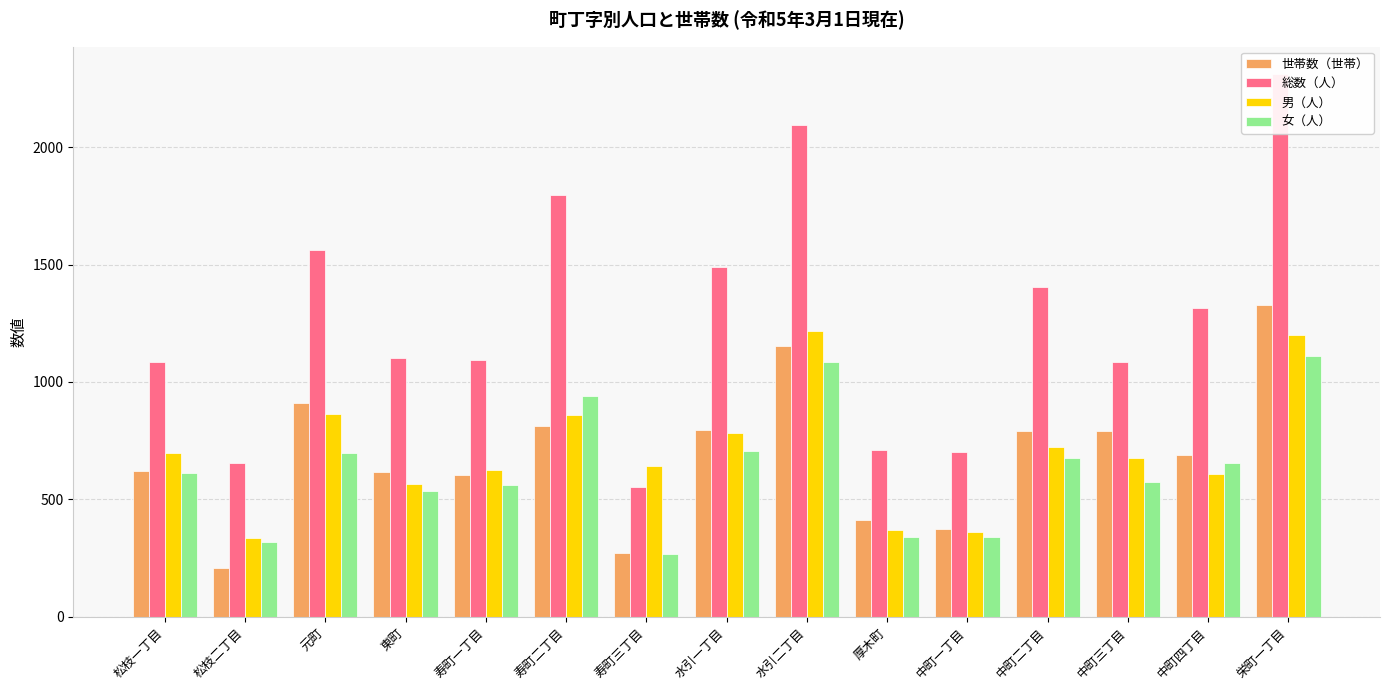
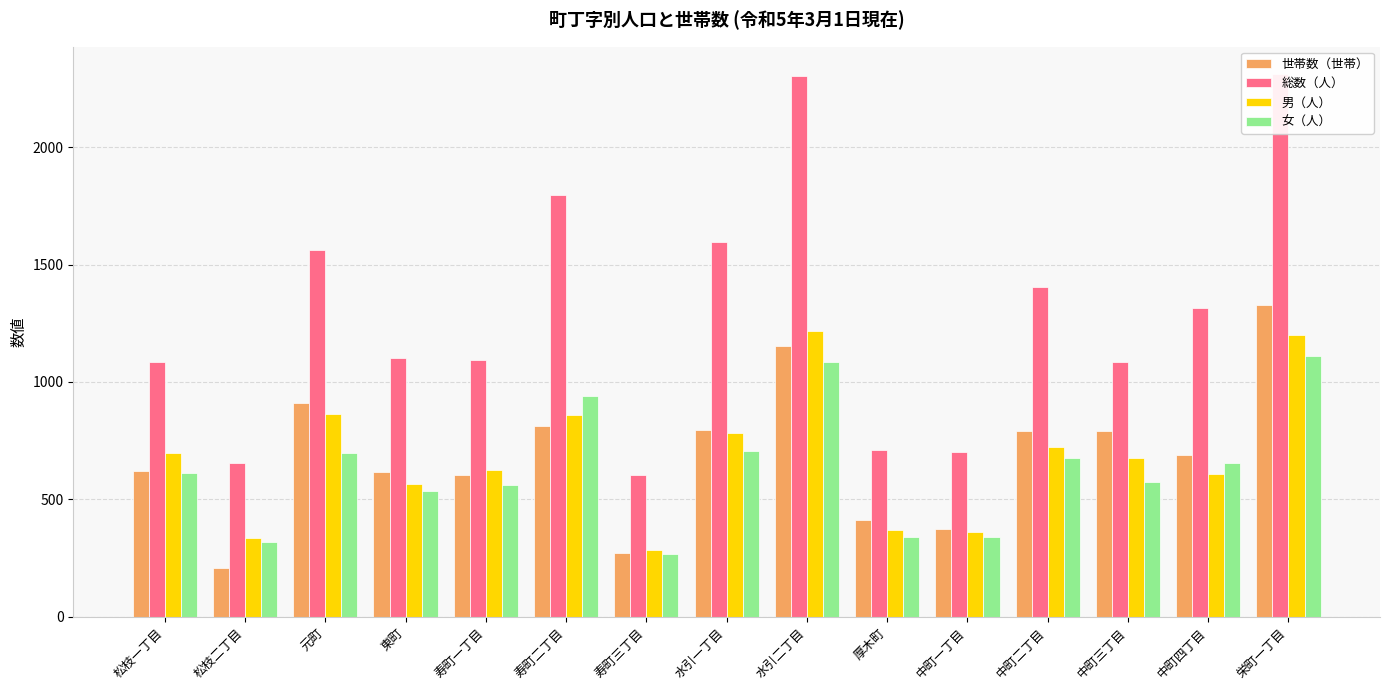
  {
    "世帯数（世帯）": {
      "松枝一丁目": 620,
      "松枝二丁目": 210,
      "元町": 910,
      "東町": 620,
      "寿町一丁目": 610,
      "寿町二丁目": 810,
      "寿町三丁目": 270,
      "水引一丁目": 800,
      "水引二丁目": 1150,
      "厚木町": 410,
      "中町一丁目": 380,
      "中町二丁目": 790,
      "中町三丁目": 790,
      "中町四丁目": 690,
      "栄町一丁目": 1330
    },
    "総数（人）": {
      "松枝一丁目": 1090,
      "松枝二丁目": 660,
      "元町": 1560,
      "東町": 1100,
      "寿町一丁目": 1090,
      "寿町二丁目": 1800,
-     "寿町三丁目": 550,
-     "水引一丁目": 1490,
-     "水引二丁目": 2100,
+     "寿町三丁目": 600,
+     "水引一丁目": 1600,
+     "水引二丁目": 2300,
      "厚木町": 710,
      "中町一丁目": 700,
      "中町二丁目": 1400,
      "中町三丁目": 1090,
      "中町四丁目": 1310
    },
    "男（人）": {
      "松枝一丁目": 700,
      "松枝二丁目": 340,
      "元町": 860,
      "東町": 570,
      "寿町一丁目": 630,
      "寿町二丁目": 860,
-     "寿町三丁目": 640,
+     "寿町三丁目": 280,
      "水引一丁目": 780,
      "水引二丁目": 1220,
      "厚木町": 370,
      "中町一丁目": 360,
      "中町二丁目": 730,
      "中町三丁目": 680,
      "中町四丁目": 610,
      "栄町一丁目": 1200
    },
    "女（人）": {
      "松枝一丁目": 610,
      "松枝二丁目": 320,
      "元町": 700,
      "東町": 540,
      "寿町一丁目": 560,
      "寿町二丁目": 940,
      "寿町三丁目": 270,
      "水引一丁目": 710,
      "水引二丁目": 1090,
      "厚木町": 340,
      "中町一丁目": 340,
      "中町二丁目": 680,
      "中町三丁目": 570,
      "中町四丁目": 660,
      "栄町一丁目": 1110
    }
  }
